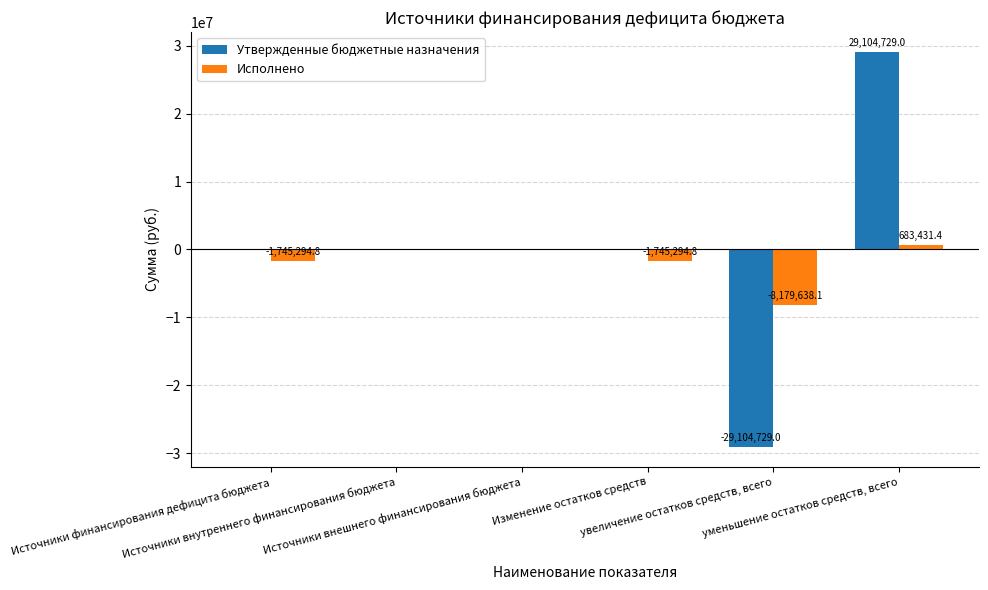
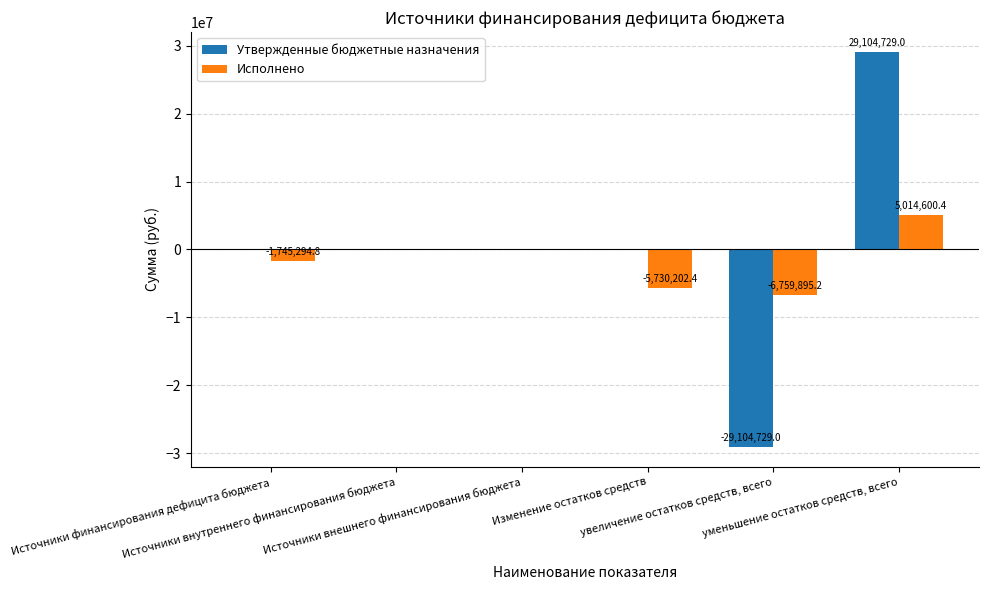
  {
    "Утвержденные бюджетные назначения": {
      "увеличение остатков средств, всего": "-29,104,729.0",
      "уменьшение остатков средств, всего": "29,104,729.0"
    },
    "Исполнено": {
      "Источники финансирования дефицита бюджета": "-1,745,294.8",
-     "Изменение остатков средств": "-1,745,294.8",
-     "увеличение остатков средств, всего": "-8,179,638.1",
-     "уменьшение остатков средств, всего": "683,431.4"
+     "Изменение остатков средств": "-5,730,202.4",
+     "увеличение остатков средств, всего": "-6,759,895.2",
+     "уменьшение остатков средств, всего": "5,014,600.4"
    }
  }
